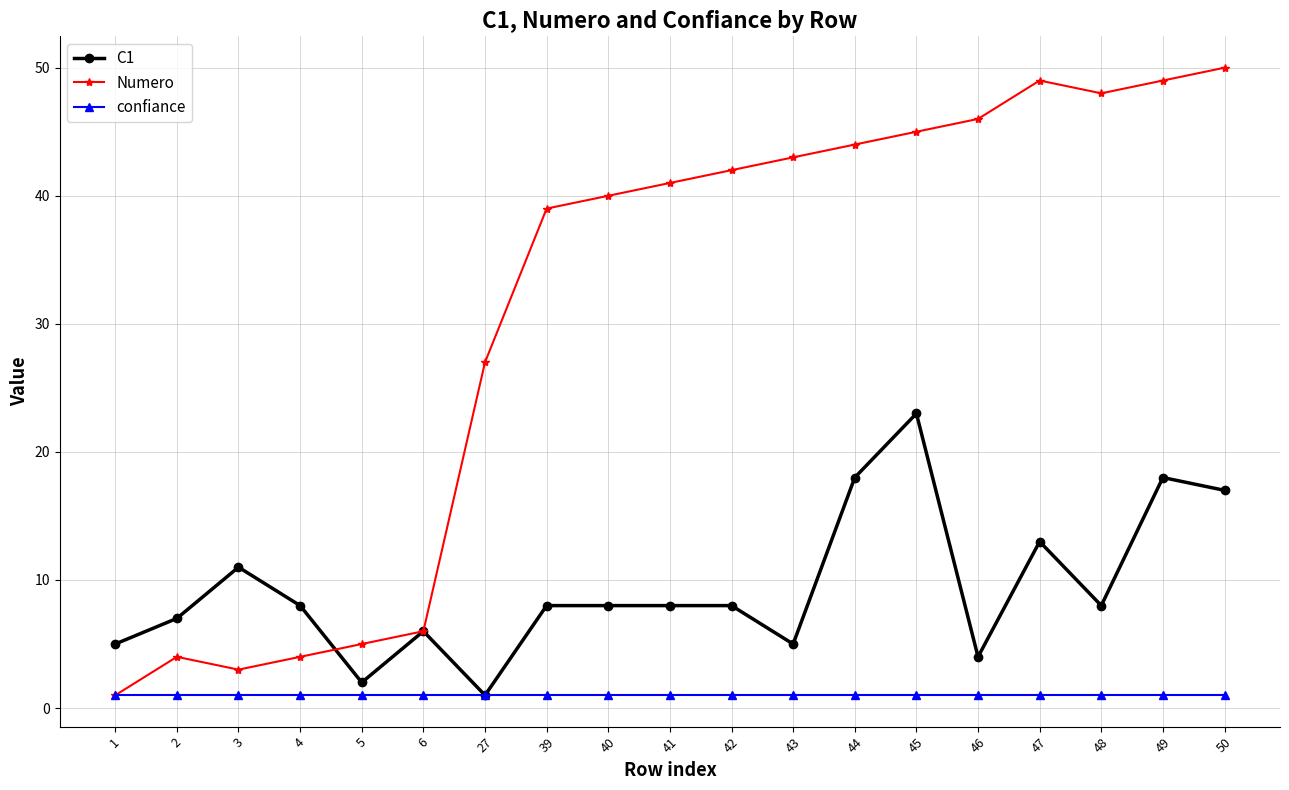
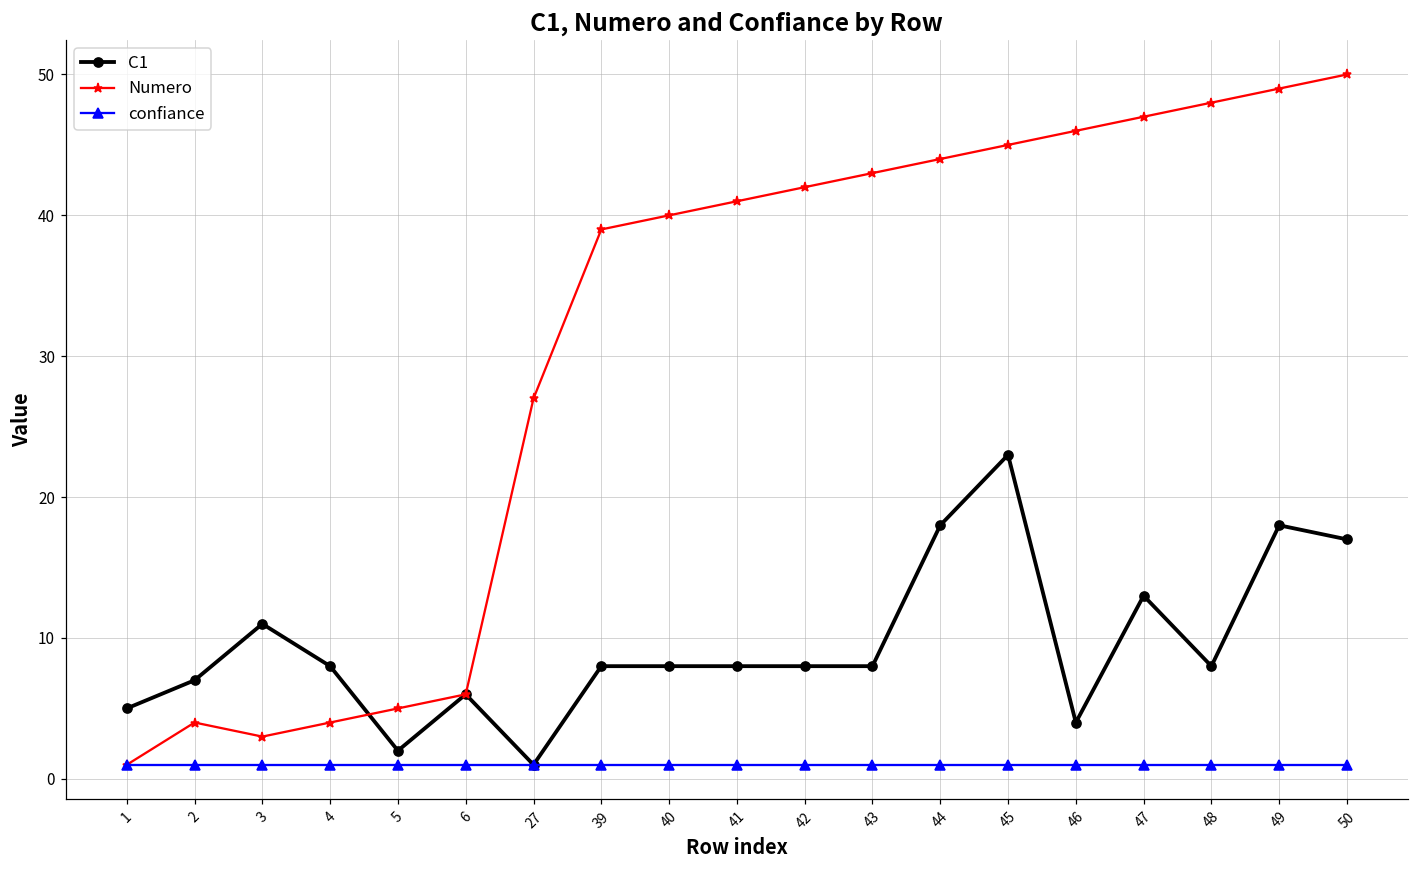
  {
    "C1": {
      "1": 5,
      "2": 7,
      "3": 11,
      "4": 8,
      "5": 2,
      "39": 8,
      "40": 8,
      "41": 8,
      "42": 8,
-     "43": 5,
+     "43": 8,
      "44": 18,
      "45": 23,
      "46": 4,
      "47": 13,
      "48": 8,
      "49": 18,
      "50": 17
    },
    "Numero": {
      "2": 4,
      "3": 3,
      "4": 4,
      "5": 5,
      "27": 27,
      "39": 39,
      "40": 40,
      "41": 41,
      "42": 42,
      "43": 43,
      "44": 44,
      "45": 45,
      "46": 46,
-     "47": 49,
+     "47": 47,
      "48": 48,
      "49": 49,
      "50": 50
    },
    "confiance": {
      "2": 1,
      "3": 1,
      "4": 1,
      "5": 1,
      "6": 1,
      "39": 1,
      "40": 1,
      "41": 1,
      "42": 1,
      "43": 1,
      "44": 1,
      "45": 1,
      "46": 1,
      "47": 1,
      "48": 1,
      "49": 1,
      "50": 1
    }
  }
